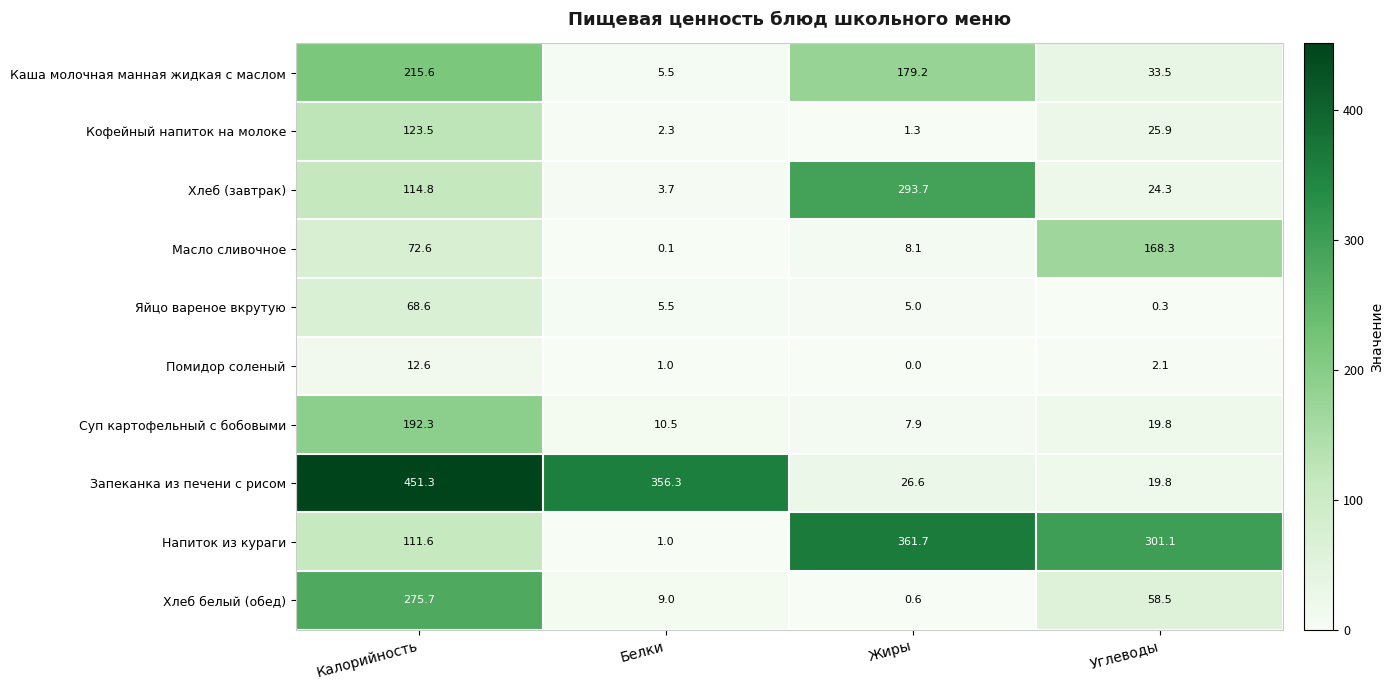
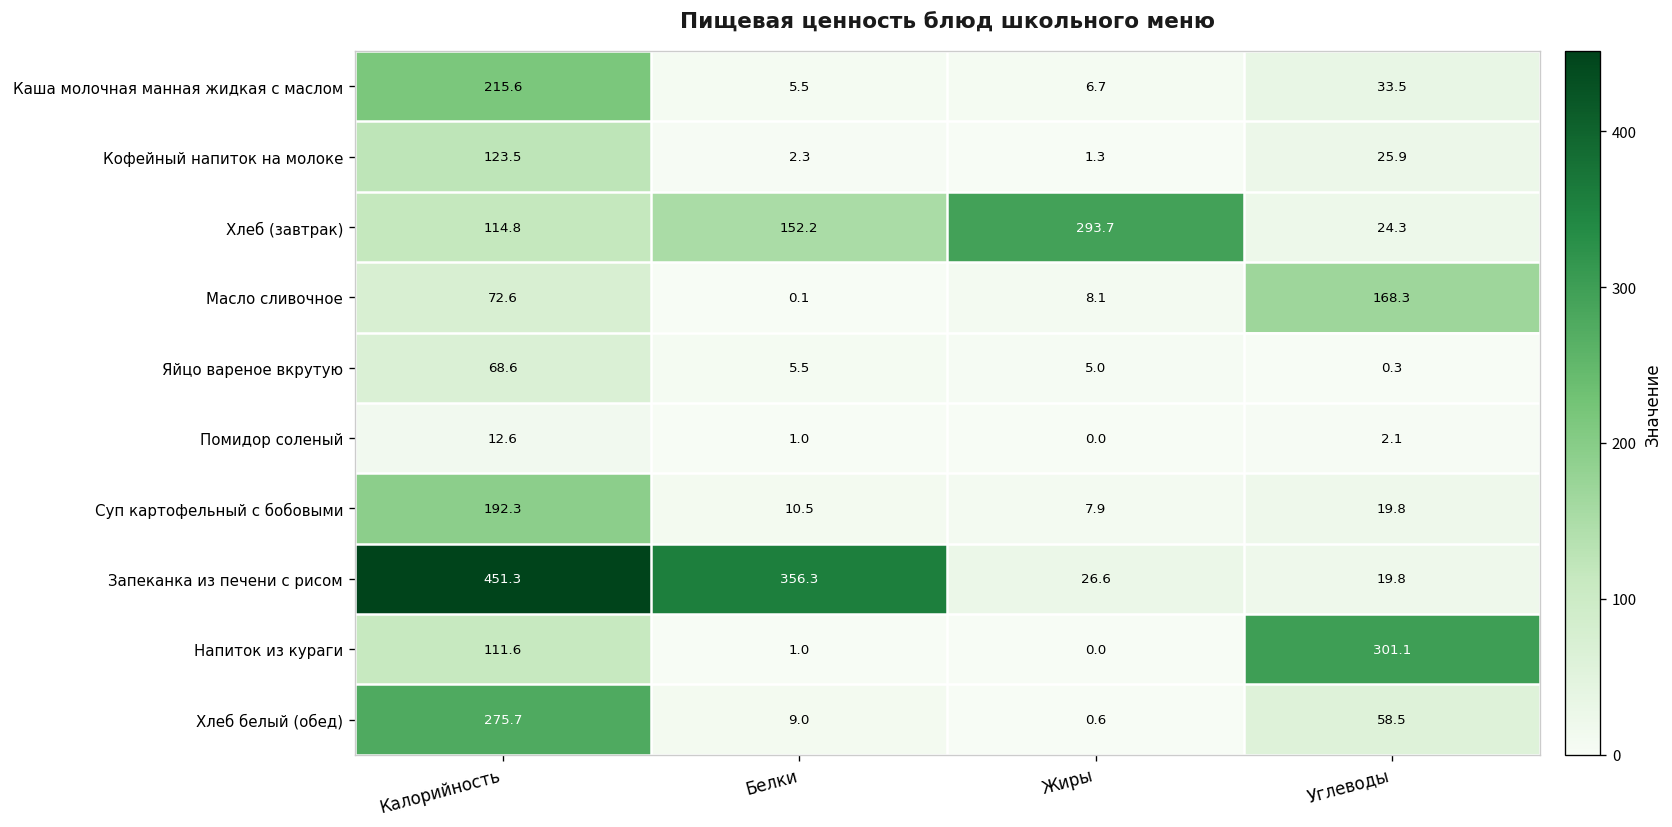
  {
    "Каша молочная манная жидкая с маслом": {
      "Калорийность": 215.6,
      "Белки": 5.5,
-     "Жиры": 179.2,
+     "Жиры": 6.7,
      "Углеводы": 33.5
    },
    "Кофейный напиток на молоке": {
      "Калорийность": 123.5,
      "Белки": 2.3,
      "Жиры": 1.3,
      "Углеводы": 25.9
    },
    "Хлеб (завтрак)": {
      "Калорийность": 114.8,
-     "Белки": 3.7,
+     "Белки": 152.2,
      "Жиры": 293.7,
      "Углеводы": 24.3
    },
    "Масло сливочное": {
      "Калорийность": 72.6,
      "Белки": 0.1,
      "Жиры": 8.1,
      "Углеводы": 168.3
    },
    "Яйцо вареное вкрутую": {
      "Калорийность": 68.6,
      "Белки": 5.5,
      "Жиры": 5.0,
      "Углеводы": 0.3
    },
    "Помидор соленый": {
      "Калорийность": 12.6,
      "Белки": 1.0,
      "Жиры": 0.0,
      "Углеводы": 2.1
    },
    "Суп картофельный с бобовыми": {
      "Калорийность": 192.3,
      "Белки": 10.5,
      "Жиры": 7.9,
      "Углеводы": 19.8
    },
    "Запеканка из печени с рисом": {
      "Калорийность": 451.3,
      "Белки": 356.3,
      "Жиры": 26.6,
      "Углеводы": 19.8
    },
    "Напиток из кураги": {
      "Калорийность": 111.6,
      "Белки": 1.0,
-     "Жиры": 361.7,
+     "Жиры": 0.0,
      "Углеводы": 301.1
    },
    "Хлеб белый (обед)": {
      "Калорийность": 275.7,
      "Белки": 9.0,
      "Жиры": 0.6,
      "Углеводы": 58.5
    }
  }
